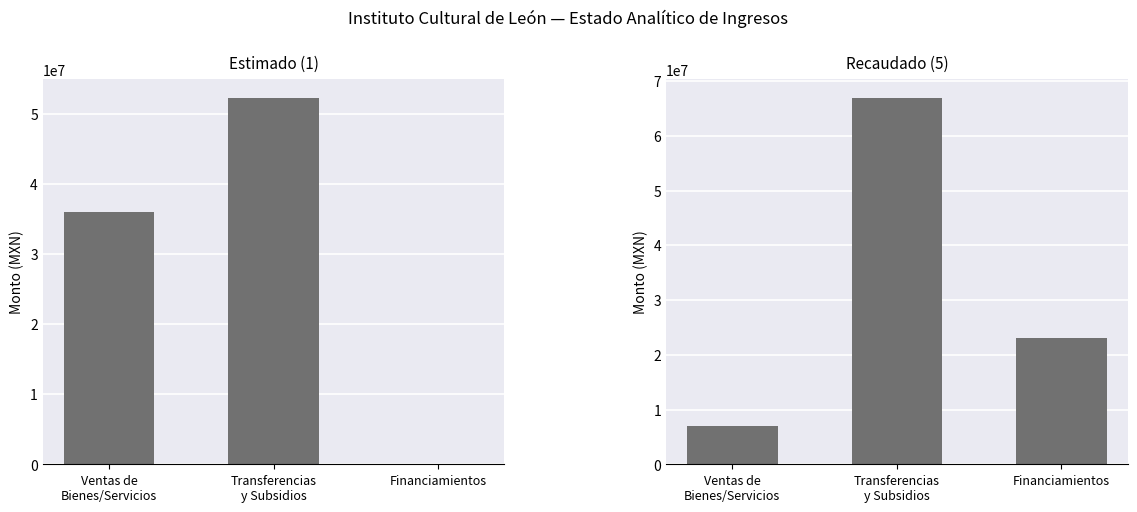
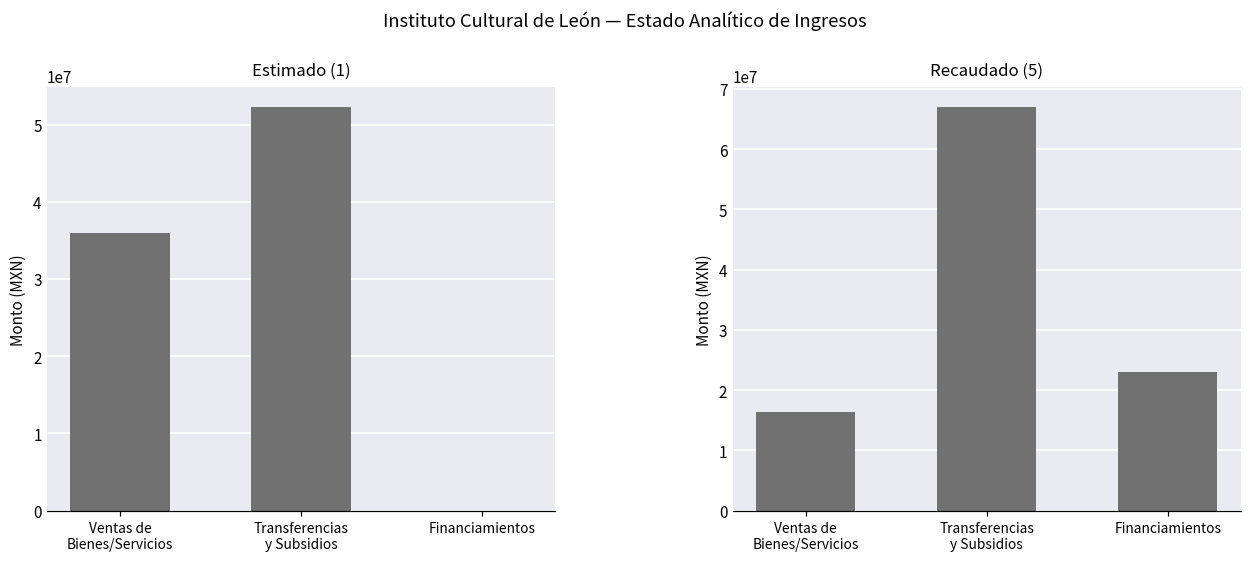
  {
    "Estimado (1)": {
      "Ventas de Bienes/Servicios": 36000000,
      "Transferencias y Subsidios": 52000000,
      "Financiamientos": 0
    },
    "Recaudado (5)": {
-     "Ventas de Bienes/Servicios": 7000000,
+     "Ventas de Bienes/Servicios": 16000000,
      "Transferencias y Subsidios": 67000000,
      "Financiamientos": 23000000
    }
  }
